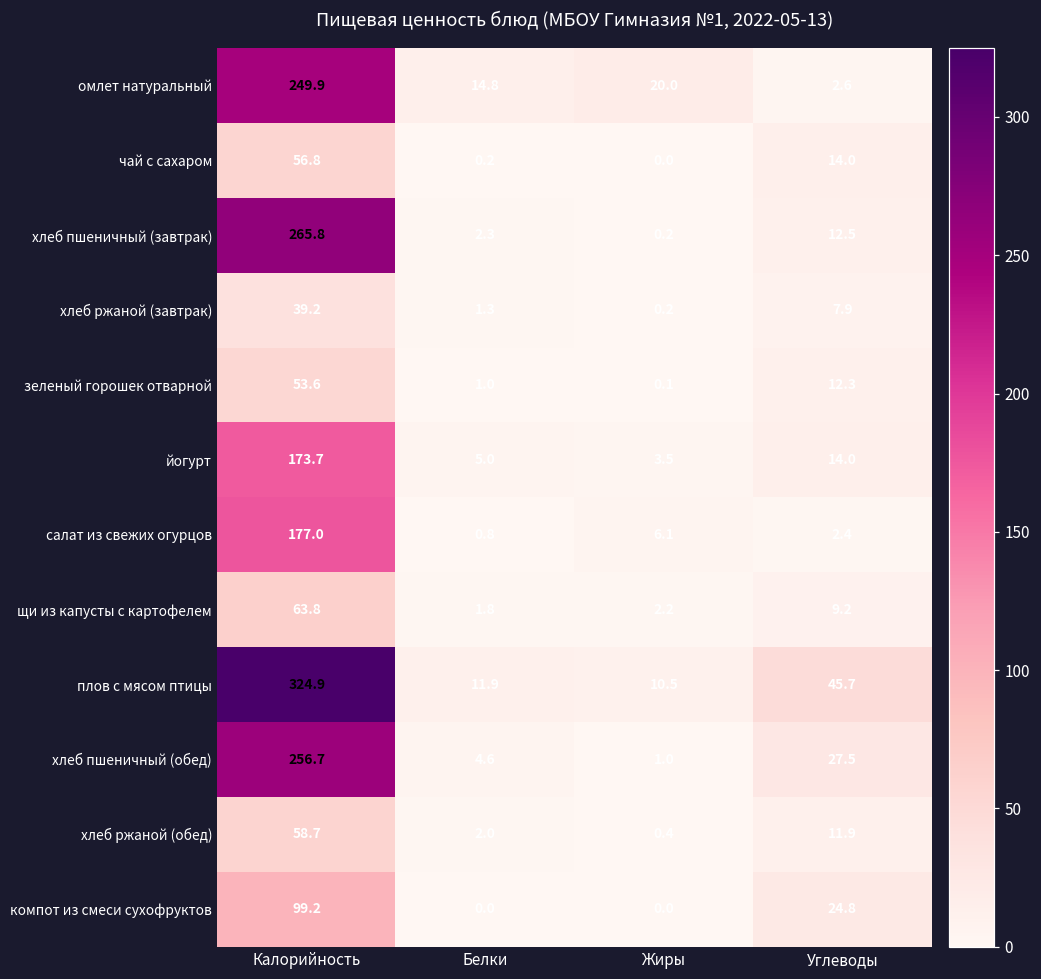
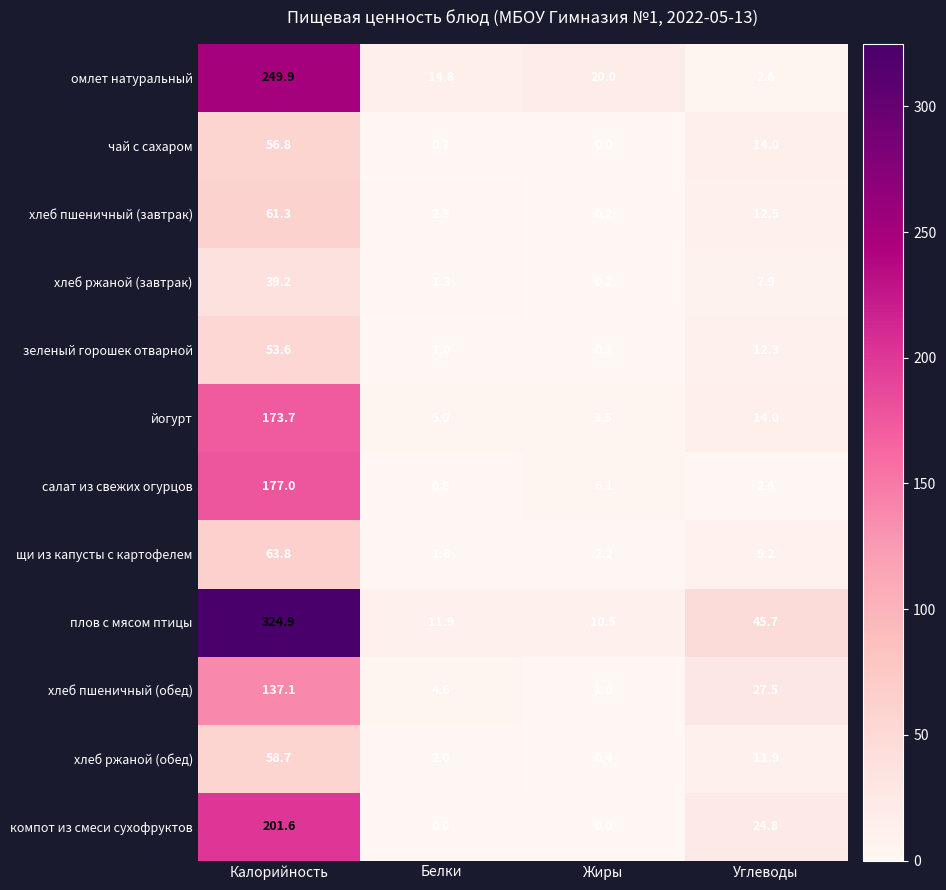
  {
    "омлет натуральный": {
      "Калорийность": 249.9
    },
    "хлеб пшеничный (завтрак)": {
-     "Калорийность": 265.8
+     "Калорийность": 61.3
    },
    "йогурт": {
      "Калорийность": 173.7
    },
    "салат из свежих огурцов": {
      "Калорийность": 177.0
    },
    "щи из капусты с картофелем": {
      "Калорийность": 63.8
    },
    "плов с мясом птицы": {
      "Калорийность": 324.9
    },
    "хлеб пшеничный (обед)": {
-     "Калорийность": 256.7
+     "Калорийность": 137.1
    },
    "компот из смеси сухофруктов": {
-     "Калорийность": 99.2
+     "Калорийность": 201.6
    }
  }
